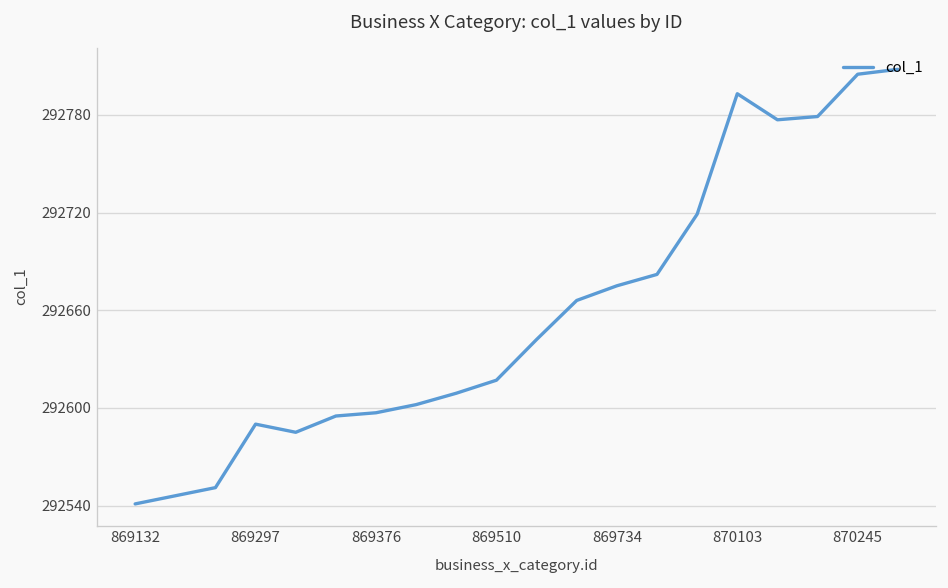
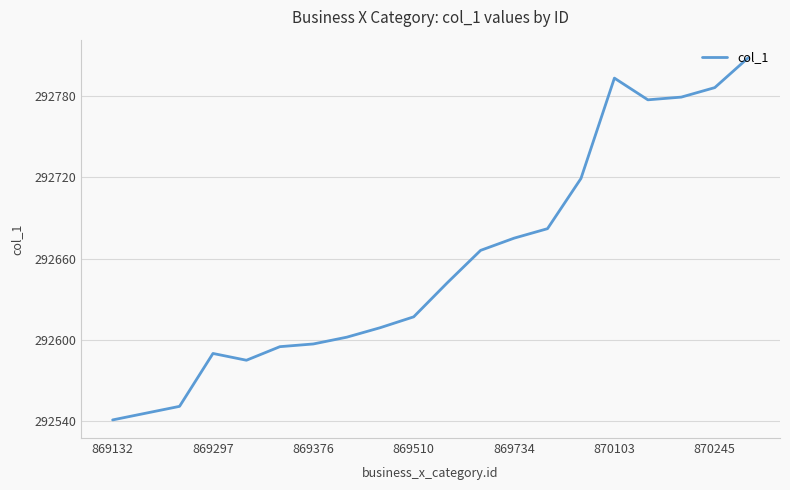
  {
    "869132": 292541,
    "869297": 292590,
    "869376": 292597,
    "869510": 292617,
    "869734": 292675,
    "870103": 292793,
-   "870245": 292805
+   "870245": 292786
  }
